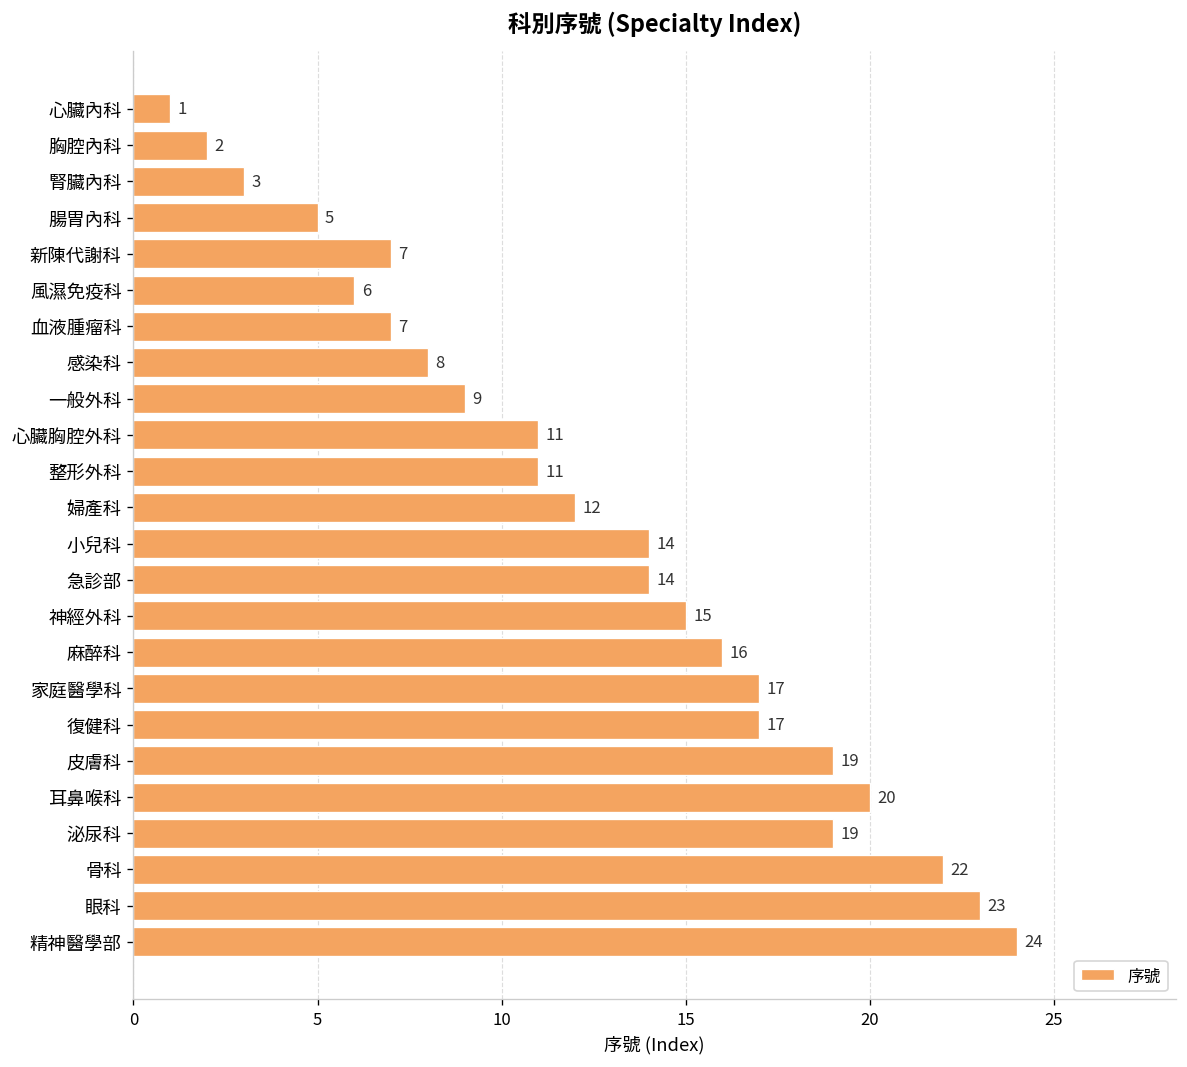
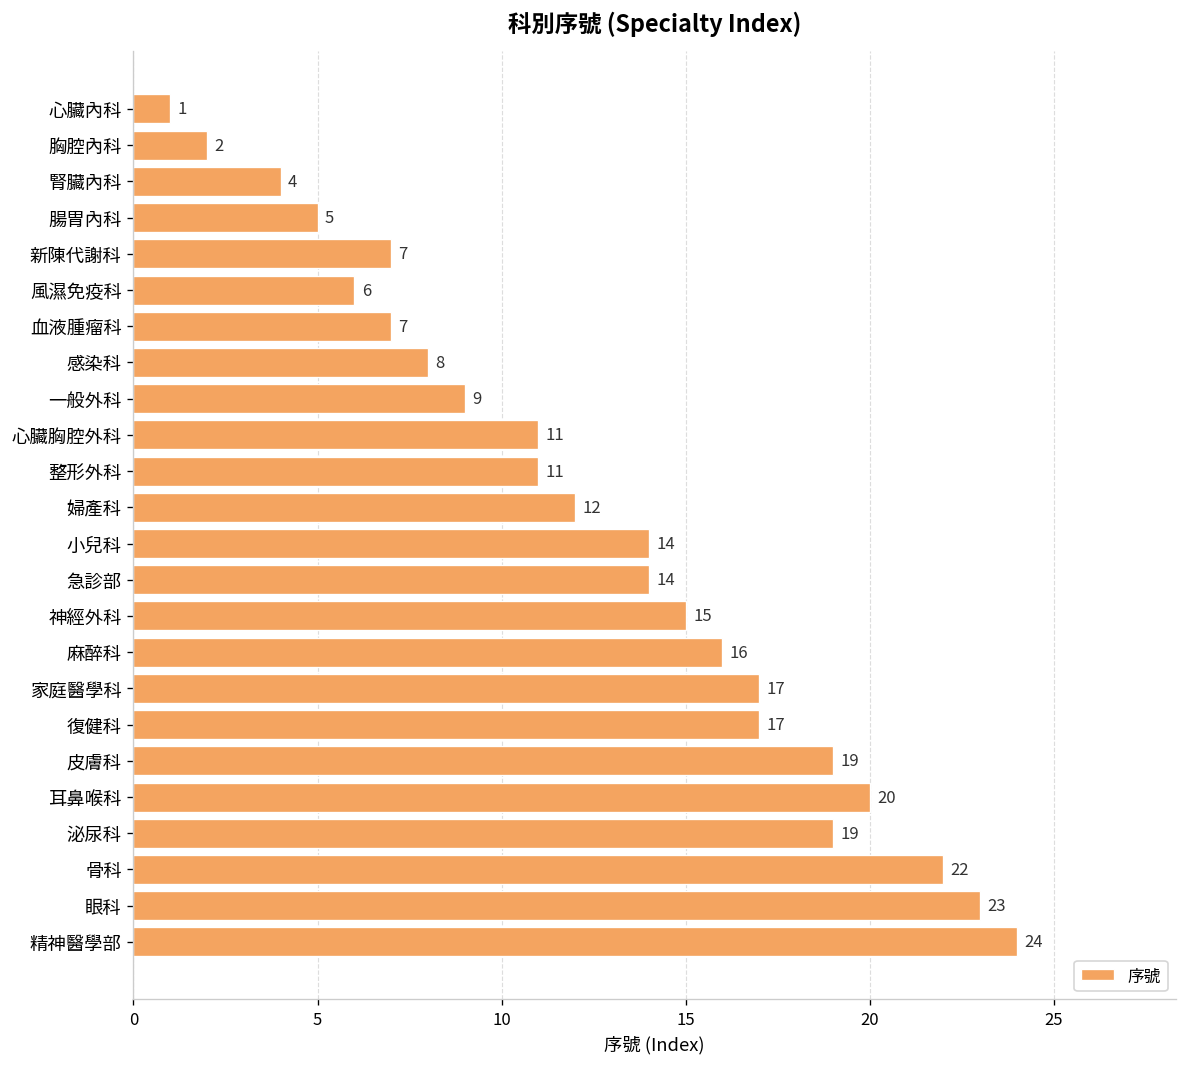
  {
    "心臟內科": 1,
    "胸腔內科": 2,
-   "腎臟內科": 3,
+   "腎臟內科": 4,
    "腸胃內科": 5,
    "新陳代謝科": 7,
    "風濕免疫科": 6,
    "血液腫瘤科": 7,
    "感染科": 8,
    "一般外科": 9,
    "心臟胸腔外科": 11,
    "整形外科": 11,
    "婦產科": 12,
    "小兒科": 14,
    "急診部": 14,
    "神經外科": 15,
    "麻醉科": 16,
    "家庭醫學科": 17,
    "復健科": 17,
    "皮膚科": 19,
    "耳鼻喉科": 20,
    "泌尿科": 19,
    "骨科": 22,
    "眼科": 23,
    "精神醫學部": 24
  }
